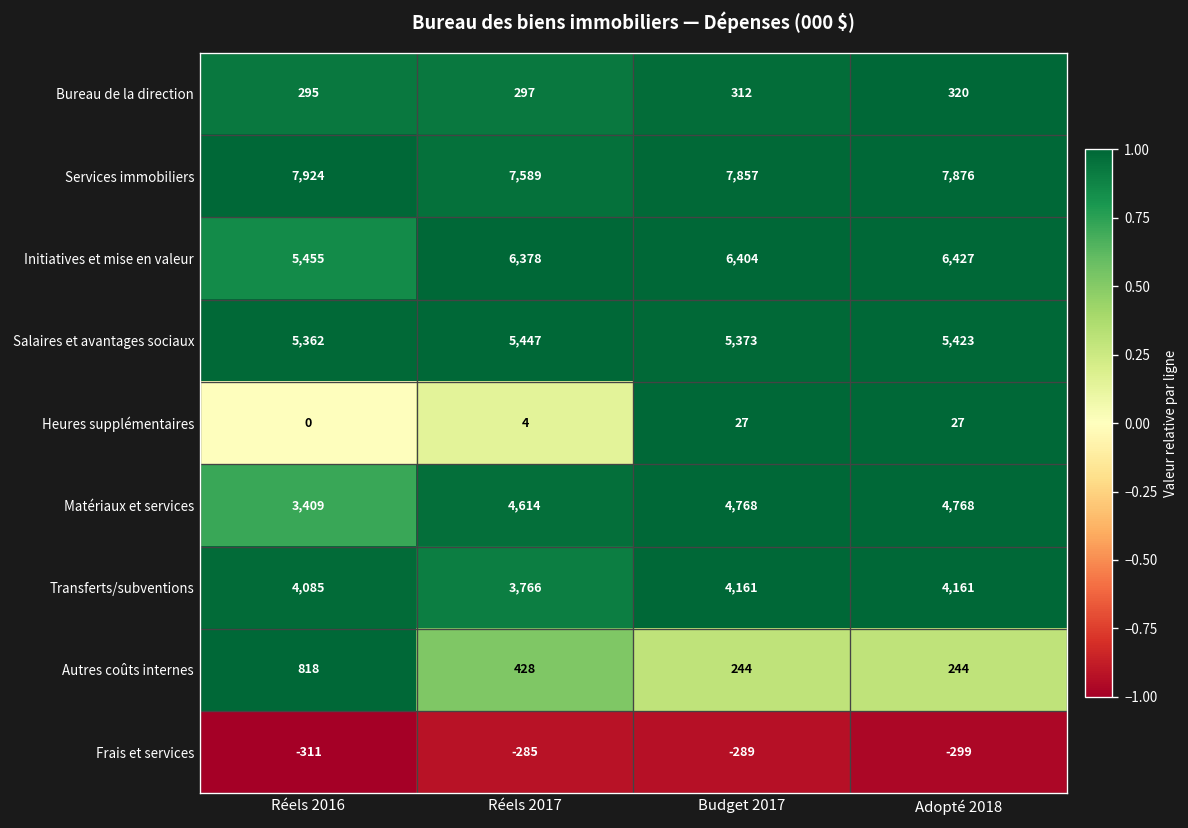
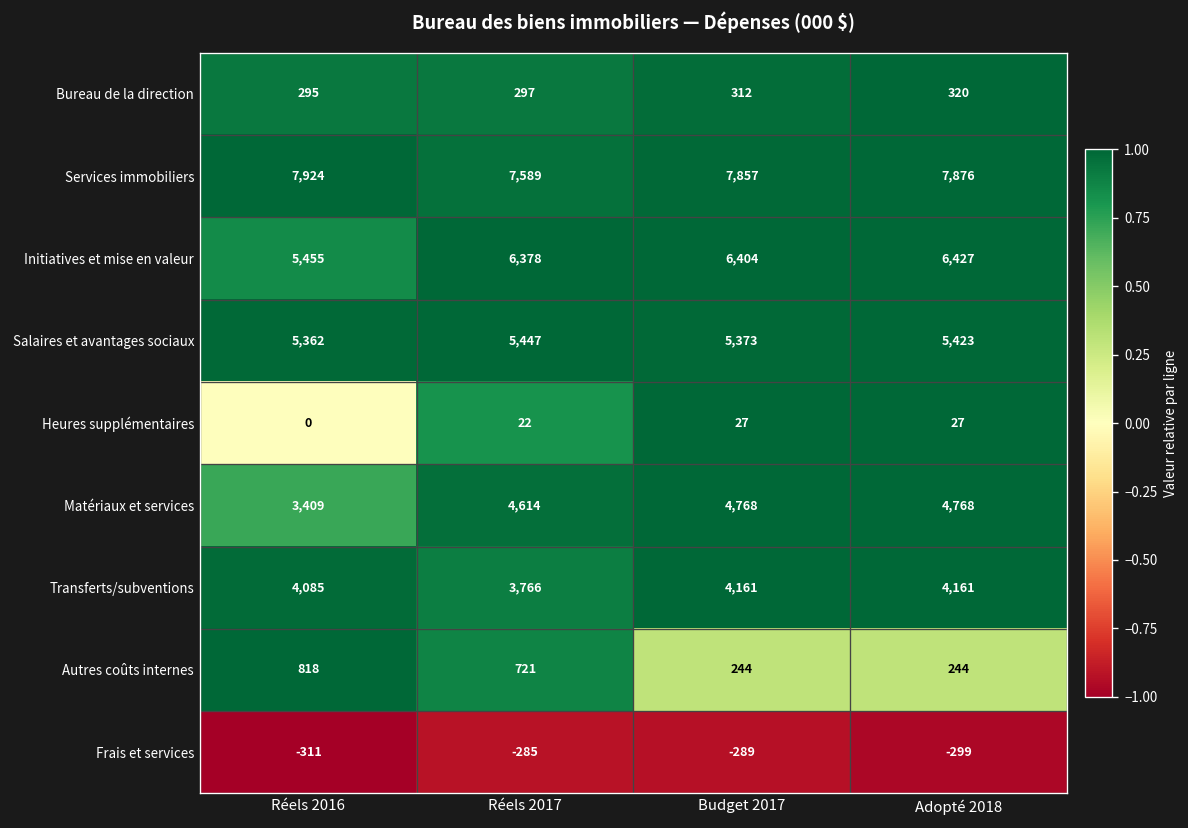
  {
    "Bureau de la direction": {
      "Réels 2016": "295",
      "Réels 2017": "297",
      "Budget 2017": "312",
      "Adopté 2018": "320"
    },
    "Services immobiliers": {
      "Réels 2016": "7,924",
      "Réels 2017": "7,589",
      "Budget 2017": "7,857",
      "Adopté 2018": "7,876"
    },
    "Initiatives et mise en valeur": {
      "Réels 2016": "5,455",
      "Réels 2017": "6,378",
      "Budget 2017": "6,404",
      "Adopté 2018": "6,427"
    },
    "Salaires et avantages sociaux": {
      "Réels 2016": "5,362",
      "Réels 2017": "5,447",
      "Budget 2017": "5,373",
      "Adopté 2018": "5,423"
    },
    "Heures supplémentaires": {
      "Réels 2016": "0",
-     "Réels 2017": "4",
+     "Réels 2017": "22",
      "Budget 2017": "27",
      "Adopté 2018": "27"
    },
    "Matériaux et services": {
      "Réels 2016": "3,409",
      "Réels 2017": "4,614",
      "Budget 2017": "4,768",
      "Adopté 2018": "4,768"
    },
    "Transferts/subventions": {
      "Réels 2016": "4,085",
      "Réels 2017": "3,766",
      "Budget 2017": "4,161",
      "Adopté 2018": "4,161"
    },
    "Autres coûts internes": {
      "Réels 2016": "818",
-     "Réels 2017": "428",
+     "Réels 2017": "721",
      "Budget 2017": "244",
      "Adopté 2018": "244"
    },
    "Frais et services": {
      "Réels 2016": "-311",
      "Réels 2017": "-285",
      "Budget 2017": "-289",
      "Adopté 2018": "-299"
    }
  }
